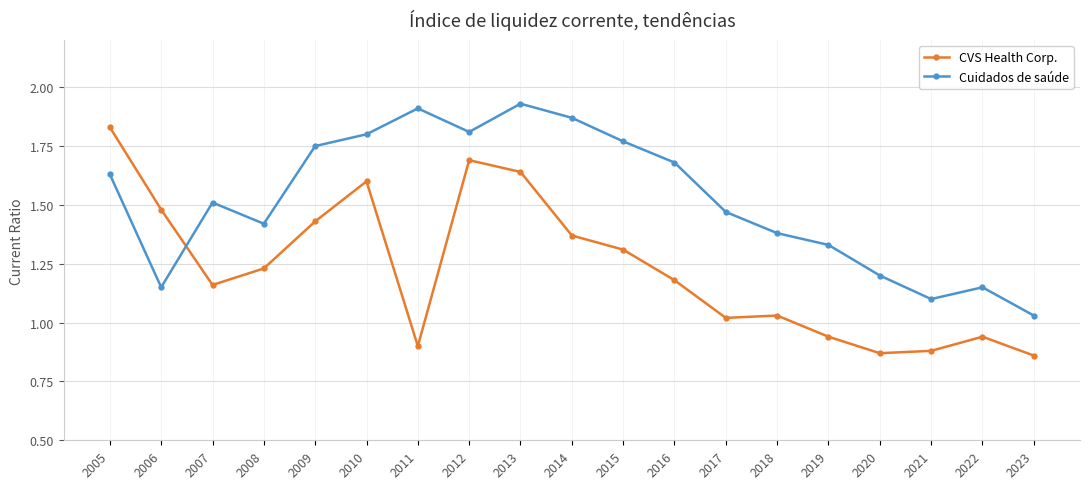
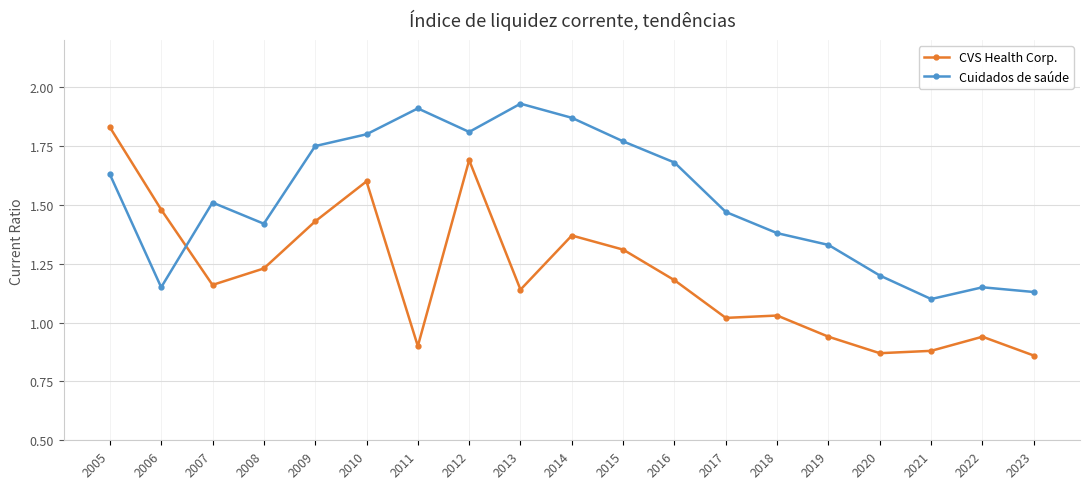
  {
    "CVS Health Corp.": {
      "2005": 1.83,
      "2006": 1.48,
      "2007": 1.16,
      "2008": 1.23,
      "2009": 1.43,
      "2010": 1.60,
      "2011": 0.90,
      "2012": 1.69,
-     "2013": 1.64,
+     "2013": 1.14,
      "2014": 1.37,
      "2015": 1.31,
      "2016": 1.18,
      "2017": 1.02,
      "2018": 1.03,
      "2019": 0.94,
      "2020": 0.87,
      "2021": 0.88,
      "2022": 0.94,
      "2023": 0.86
    },
    "Cuidados de saúde": {
      "2005": 1.63,
      "2006": 1.15,
      "2007": 1.51,
      "2008": 1.42,
      "2009": 1.75,
      "2010": 1.80,
      "2011": 1.91,
      "2012": 1.81,
      "2013": 1.93,
      "2014": 1.87,
      "2015": 1.77,
      "2016": 1.68,
      "2017": 1.47,
      "2018": 1.38,
      "2019": 1.33,
      "2020": 1.20,
      "2021": 1.10,
      "2022": 1.15,
-     "2023": 1.03
+     "2023": 1.13
    }
  }
